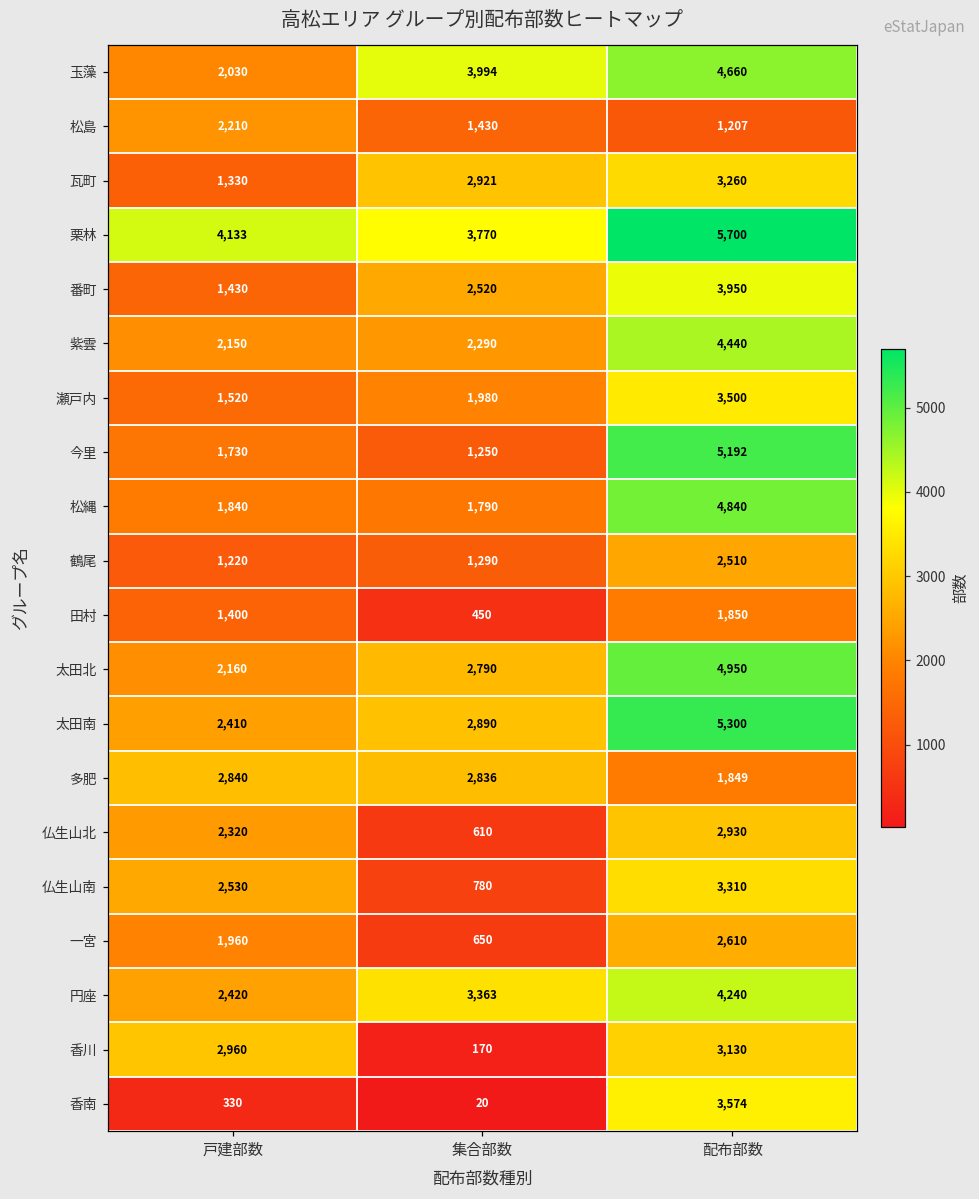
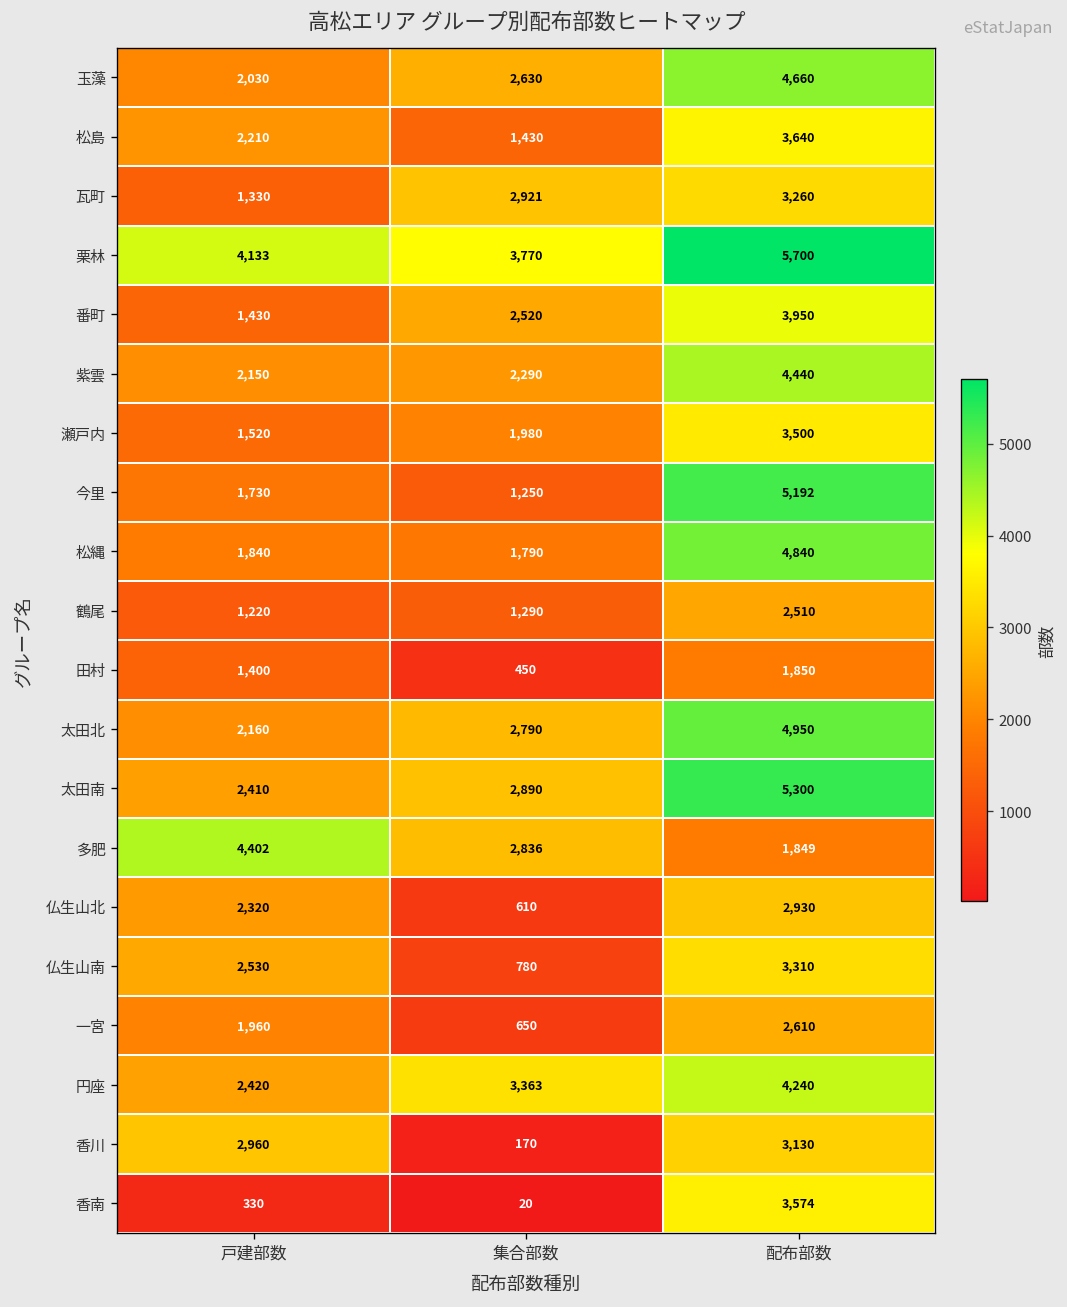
  {
    "玉藻": {
      "戸建部数": "2,030",
-     "集合部数": "3,994",
+     "集合部数": "2,630",
      "配布部数": "4,660"
    },
    "松島": {
      "戸建部数": "2,210",
      "集合部数": "1,430",
-     "配布部数": "1,207"
+     "配布部数": "3,640"
    },
    "瓦町": {
      "戸建部数": "1,330",
      "集合部数": "2,921",
      "配布部数": "3,260"
    },
    "栗林": {
      "戸建部数": "4,133",
      "集合部数": "3,770",
      "配布部数": "5,700"
    },
    "番町": {
      "戸建部数": "1,430",
      "集合部数": "2,520",
      "配布部数": "3,950"
    },
    "紫雲": {
      "戸建部数": "2,150",
      "集合部数": "2,290",
      "配布部数": "4,440"
    },
    "瀬戸内": {
      "戸建部数": "1,520",
      "集合部数": "1,980",
      "配布部数": "3,500"
    },
    "今里": {
      "戸建部数": "1,730",
      "集合部数": "1,250",
      "配布部数": "5,192"
    },
    "松縄": {
      "戸建部数": "1,840",
      "集合部数": "1,790",
      "配布部数": "4,840"
    },
    "鶴尾": {
      "戸建部数": "1,220",
      "集合部数": "1,290",
      "配布部数": "2,510"
    },
    "田村": {
      "戸建部数": "1,400",
      "集合部数": "450",
      "配布部数": "1,850"
    },
    "太田北": {
      "戸建部数": "2,160",
      "集合部数": "2,790",
      "配布部数": "4,950"
    },
    "太田南": {
      "戸建部数": "2,410",
      "集合部数": "2,890",
      "配布部数": "5,300"
    },
    "多肥": {
-     "戸建部数": "2,840",
+     "戸建部数": "4,402",
      "集合部数": "2,836",
      "配布部数": "1,849"
    },
    "仏生山北": {
      "戸建部数": "2,320",
      "集合部数": "610",
      "配布部数": "2,930"
    },
    "仏生山南": {
      "戸建部数": "2,530",
      "集合部数": "780",
      "配布部数": "3,310"
    },
    "一宮": {
      "戸建部数": "1,960",
      "集合部数": "650",
      "配布部数": "2,610"
    },
    "円座": {
      "戸建部数": "2,420",
      "集合部数": "3,363",
      "配布部数": "4,240"
    },
    "香川": {
      "戸建部数": "2,960",
      "集合部数": "170",
      "配布部数": "3,130"
    },
    "香南": {
      "戸建部数": "330",
      "集合部数": "20",
      "配布部数": "3,574"
    }
  }
